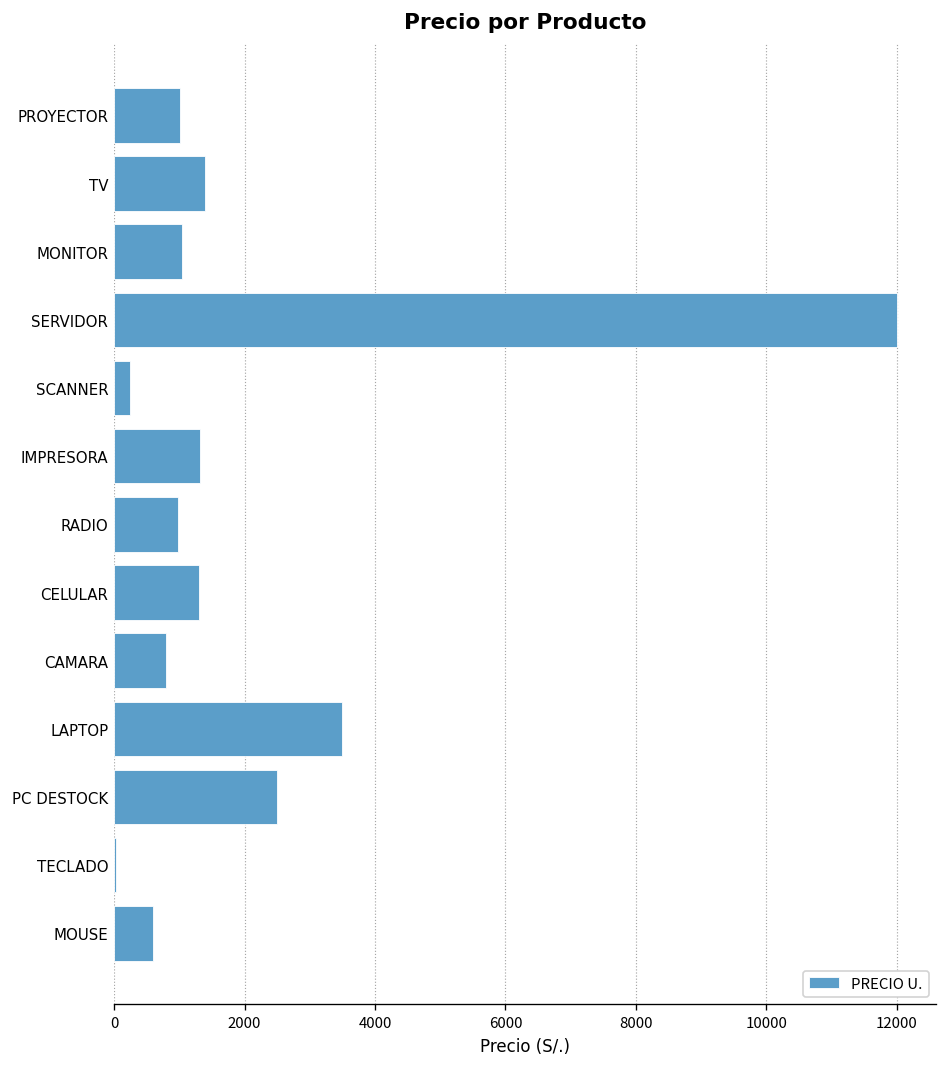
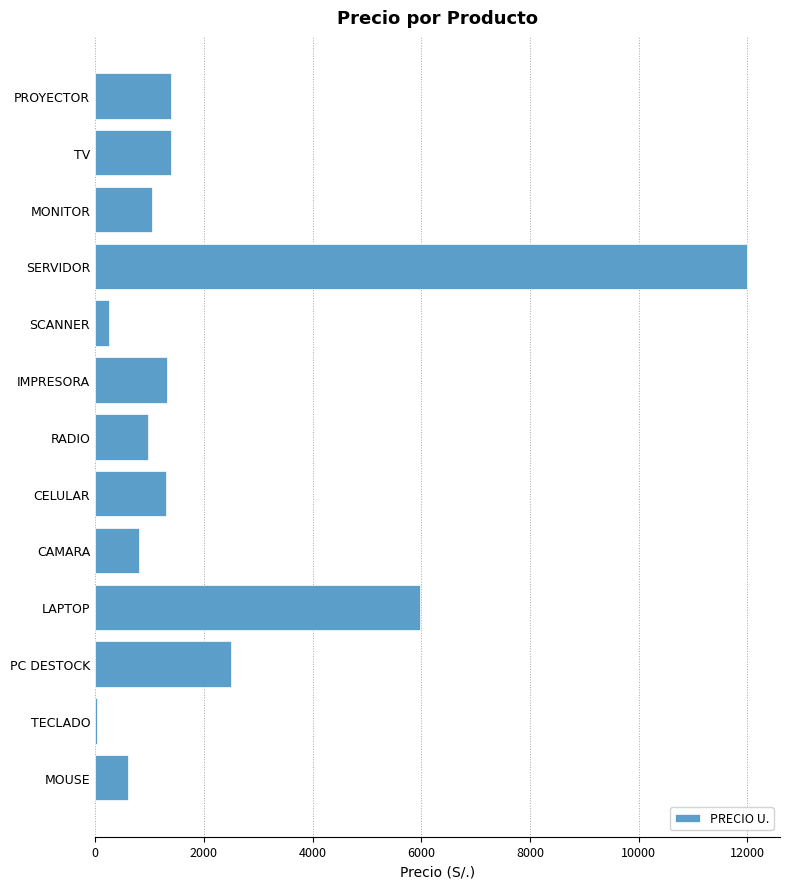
  {
-   "PROYECTOR": 1000,
+   "PROYECTOR": 1400,
    "TV": 1400,
    "MONITOR": 1000,
    "SERVIDOR": 12000,
    "SCANNER": 300,
    "IMPRESORA": 1300,
    "RADIO": 1000,
    "CELULAR": 1300,
    "CAMARA": 800,
-   "LAPTOP": 3500,
+   "LAPTOP": 6000,
    "PC DESTOCK": 2500,
    "MOUSE": 600
  }
